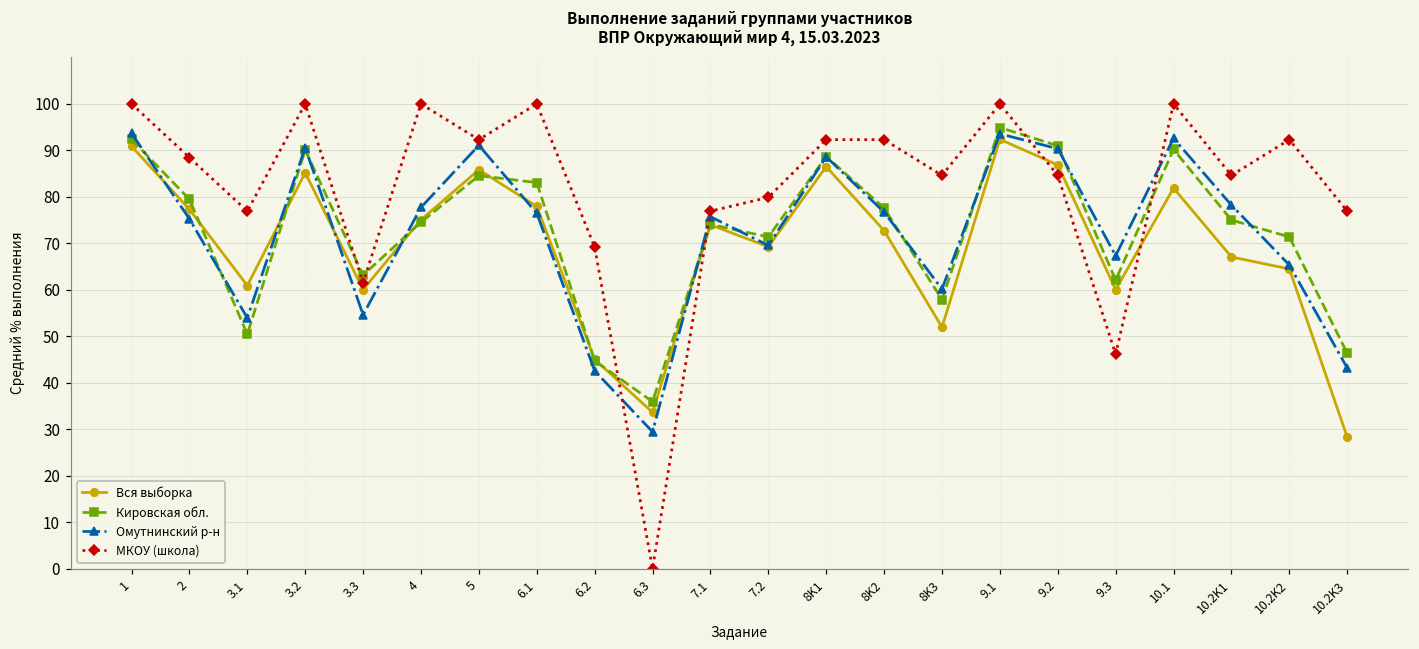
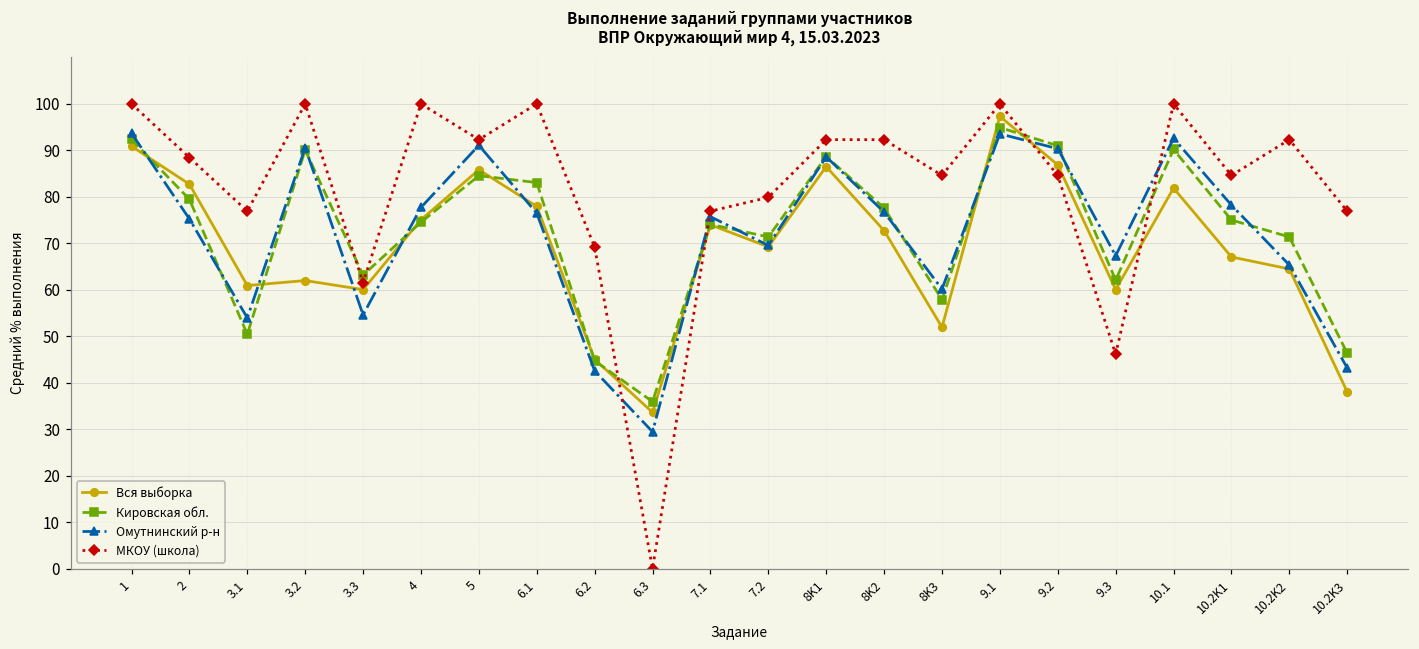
  {
    "Вся выборка": {
      "1": 91,
-     "2": 77,
+     "2": 83,
      "3.1": 61,
-     "3.2": 85,
+     "3.2": 62,
      "3.3": 60,
      "5": 86,
      "6.1": 78,
      "6.3": 34,
      "8K1": 87,
      "8K2": 73,
      "8K3": 52,
-     "9.1": 92,
+     "9.1": 97,
      "9.2": 87,
      "9.3": 60,
      "10.1": 82,
      "10.2K1": 67,
      "10.2K2": 64,
-     "10.2K3": 28
+     "10.2K3": 38
    },
    "Кировская обл.": {
      "1": 92,
      "2": 79,
      "3.1": 50,
      "3.3": 63,
      "5": 85,
      "6.1": 83,
      "6.3": 36,
      "7.2": 71,
      "8K2": 78,
      "8K3": 58,
      "9.1": 95,
      "9.2": 91,
      "9.3": 62,
      "10.1": 90,
      "10.2K1": 75,
      "10.2K2": 71,
      "10.2K3": 46
    },
    "Омутнинский р-н": {
      "1": 94,
      "2": 75,
      "3.1": 54,
      "3.3": 55,
      "4": 78,
      "5": 91,
      "6.1": 76,
      "6.2": 43,
      "6.3": 29,
      "7.1": 76,
      "8K2": 77,
      "8K3": 60,
      "9.1": 94,
      "9.2": 90,
      "9.3": 67,
      "10.1": 93,
      "10.2K1": 78,
      "10.2K2": 65,
      "10.2K3": 43
    },
    "МКОУ (школа)": {
      "1": 100,
      "2": 88,
      "3.1": 77,
      "3.2": 100,
      "3.3": 62,
      "4": 100,
      "5": 92,
      "6.1": 100,
      "6.2": 69,
      "6.3": 0,
      "7.1": 77,
      "7.2": 80,
      "8K1": 92,
      "8K2": 92,
      "8K3": 85,
      "9.1": 100,
      "9.2": 85,
      "9.3": 46,
      "10.1": 100,
      "10.2K1": 85,
      "10.2K2": 92,
      "10.2K3": 77
    }
  }
